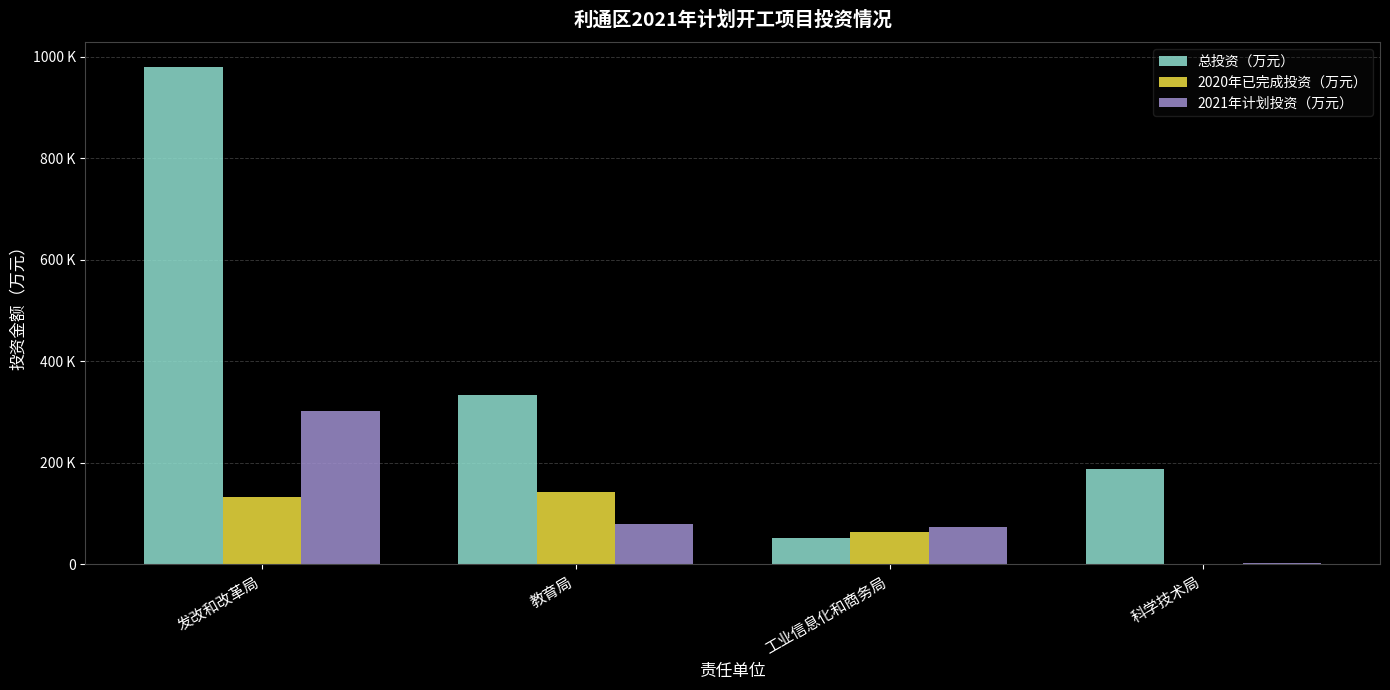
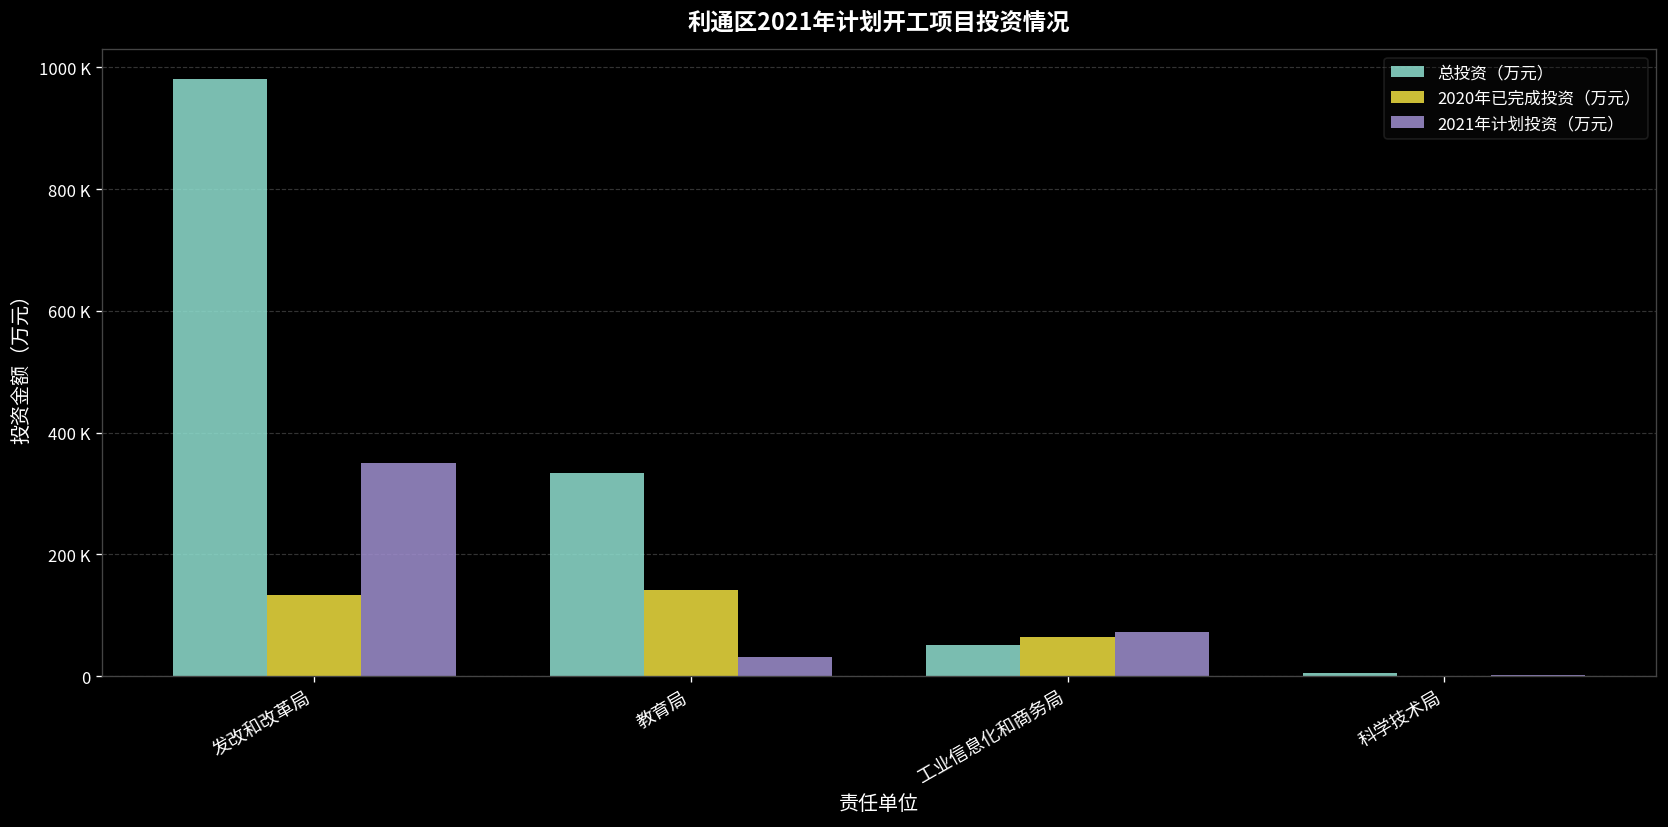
  {
    "总投资（万元）": {
      "发改和改革局": 980000,
      "教育局": 330000,
      "工业信息化和商务局": 50000,
-     "科学技术局": 190000
+     "科学技术局": 10000
    },
    "2020年已完成投资（万元）": {
      "发改和改革局": 130000,
      "教育局": 140000,
      "工业信息化和商务局": 60000,
      "科学技术局": 0
    },
    "2021年计划投资（万元）": {
-     "发改和改革局": 300000,
-     "教育局": 80000,
+     "发改和改革局": 350000,
+     "教育局": 30000,
      "工业信息化和商务局": 70000
    }
  }
